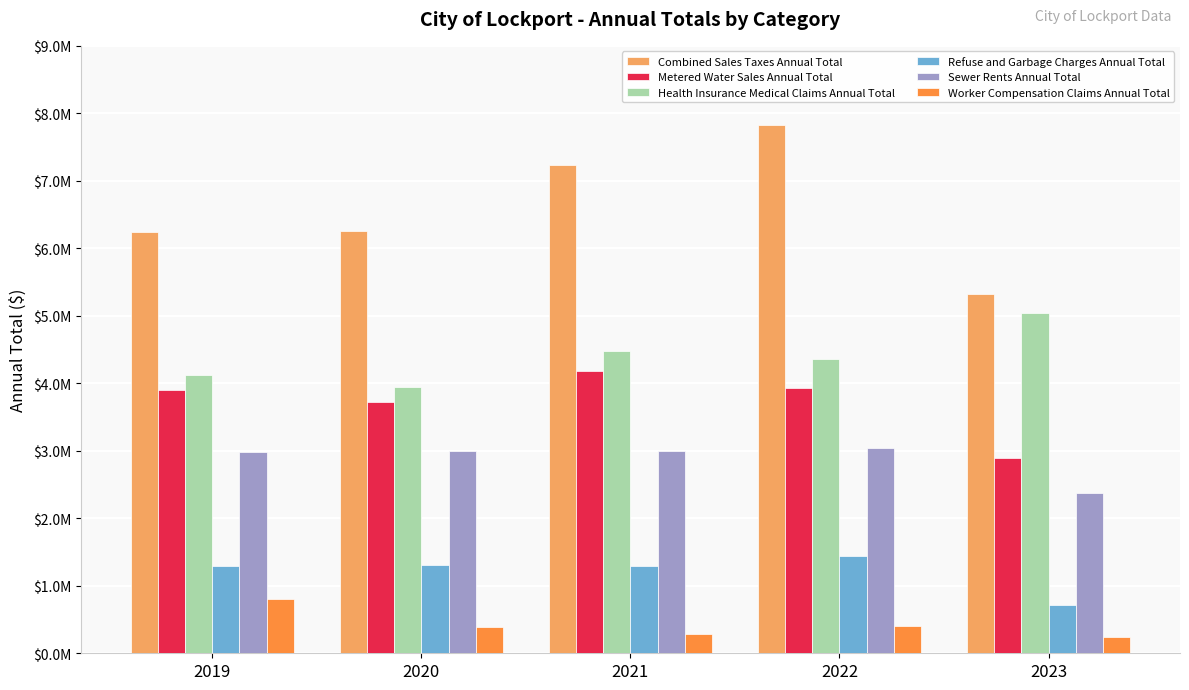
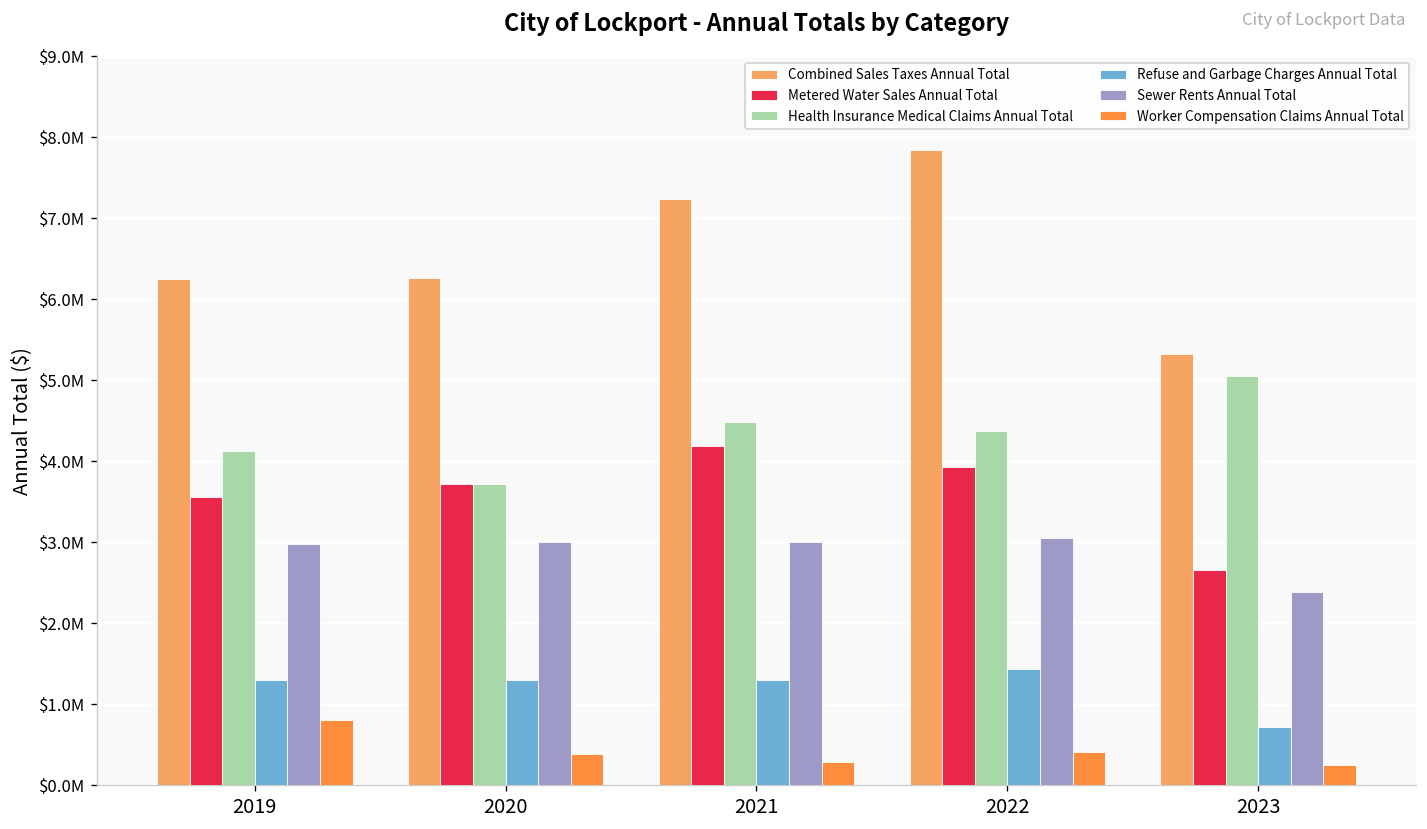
  {
    "Metered Water Sales Annual Total": {
-     "2019": "$3900000",
+     "2019": "$3600000",
      "2020": "$3700000",
      "2021": "$4200000",
      "2022": "$3900000",
-     "2023": "$2900000"
+     "2023": "$2700000"
    },
    "Health Insurance Medical Claims Annual Total": {
      "2019": "$4100000",
-     "2020": "$3900000",
+     "2020": "$3700000",
      "2021": "$4500000",
      "2022": "$4400000",
      "2023": "$5000000"
    }
  }
